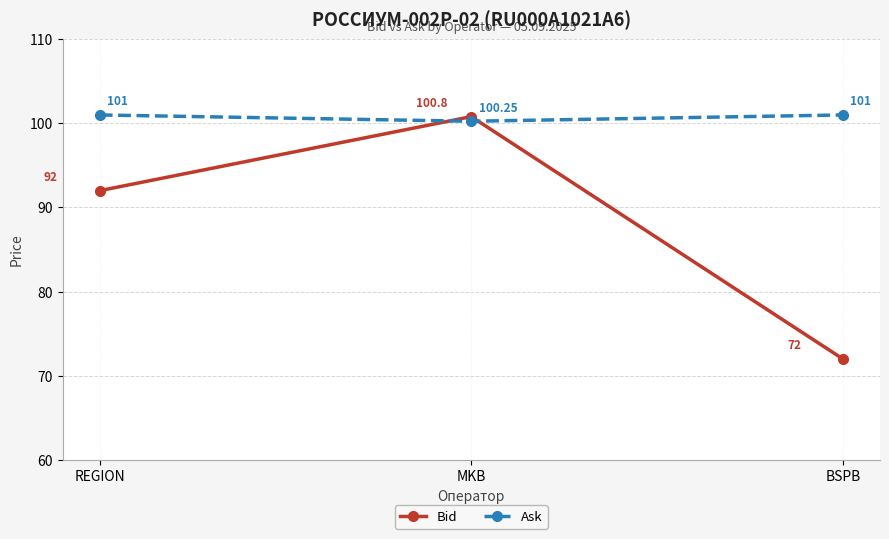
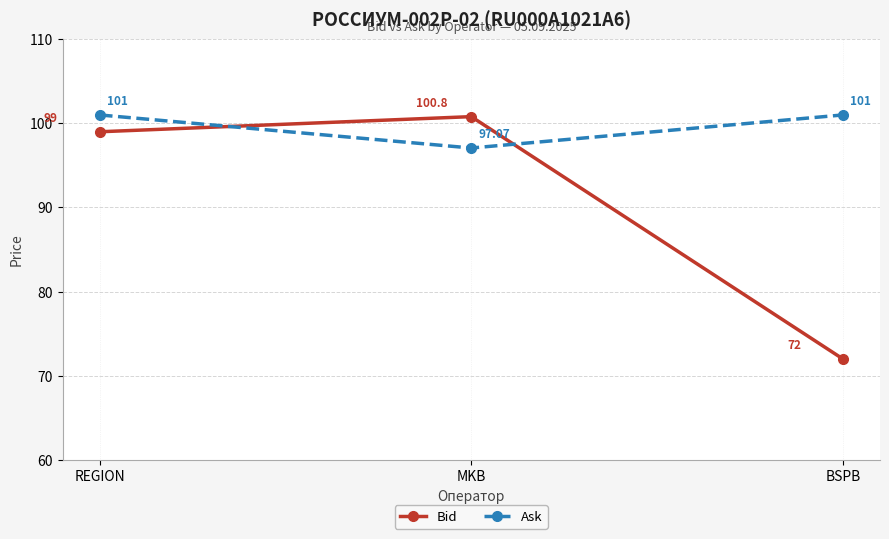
  {
    "Bid": {
-     "REGION": 92
+     "REGION": 99
    },
    "Ask": {
      "REGION": 101,
-     "MKB": 100.25,
+     "MKB": 97.07,
      "BSPB": 101
    }
  }
